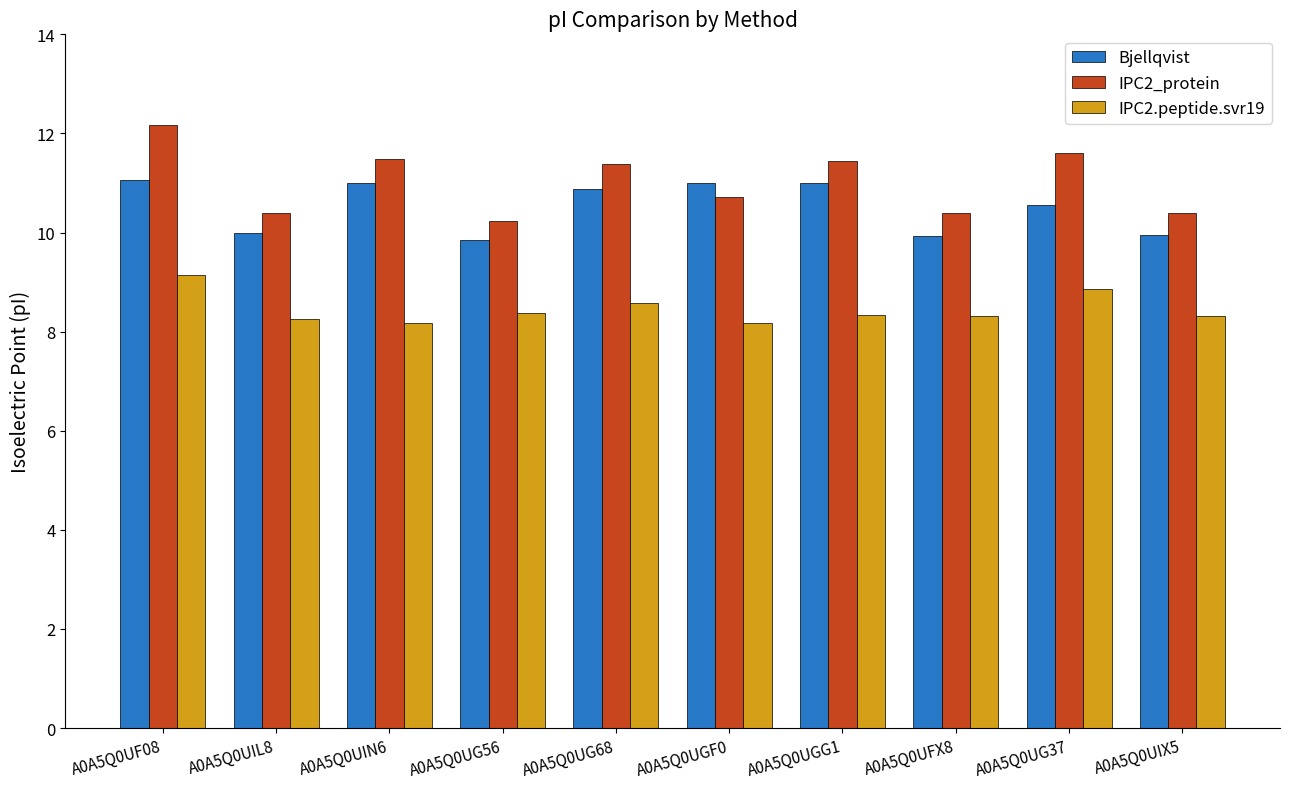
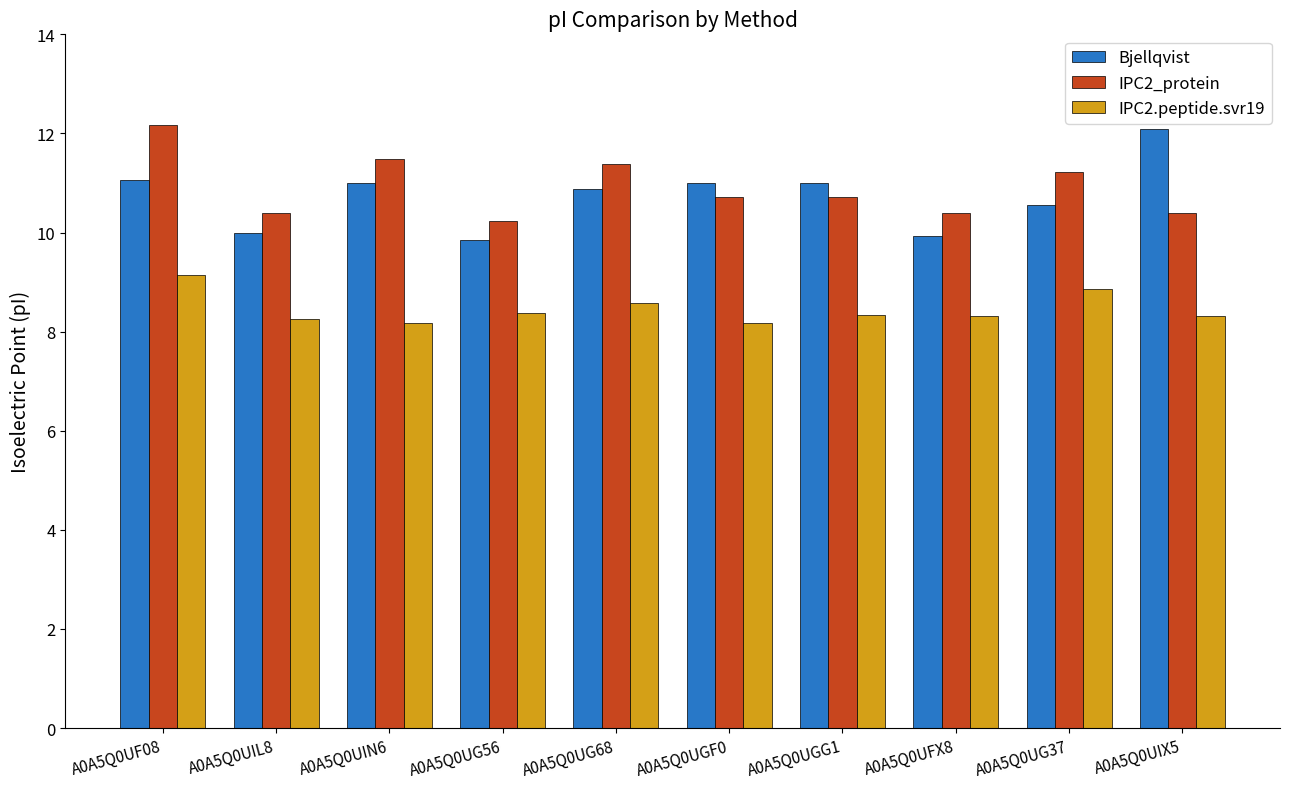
  {
    "Bjellqvist": {
      "A0A5Q0UF08": 11.1,
      "A0A5Q0UIL8": 10.0,
      "A0A5Q0UIN6": 11.0,
      "A0A5Q0UG56": 9.9,
      "A0A5Q0UG68": 10.9,
      "A0A5Q0UGF0": 11.0,
      "A0A5Q0UGG1": 11.0,
      "A0A5Q0UFX8": 9.9,
      "A0A5Q0UG37": 10.6,
-     "A0A5Q0UIX5": 10.0
+     "A0A5Q0UIX5": 12.1
    },
    "IPC2_protein": {
      "A0A5Q0UF08": 12.2,
      "A0A5Q0UIL8": 10.4,
      "A0A5Q0UIN6": 11.5,
      "A0A5Q0UG56": 10.2,
      "A0A5Q0UG68": 11.4,
      "A0A5Q0UGF0": 10.7,
-     "A0A5Q0UGG1": 11.4,
+     "A0A5Q0UGG1": 10.7,
      "A0A5Q0UFX8": 10.4,
-     "A0A5Q0UG37": 11.6,
+     "A0A5Q0UG37": 11.2,
      "A0A5Q0UIX5": 10.4
    },
    "IPC2.peptide.svr19": {
      "A0A5Q0UF08": 9.1,
      "A0A5Q0UIL8": 8.2,
      "A0A5Q0UIN6": 8.2,
      "A0A5Q0UG56": 8.4,
      "A0A5Q0UG68": 8.6,
      "A0A5Q0UGF0": 8.2,
      "A0A5Q0UGG1": 8.3,
      "A0A5Q0UFX8": 8.3,
      "A0A5Q0UG37": 8.9,
      "A0A5Q0UIX5": 8.3
    }
  }
